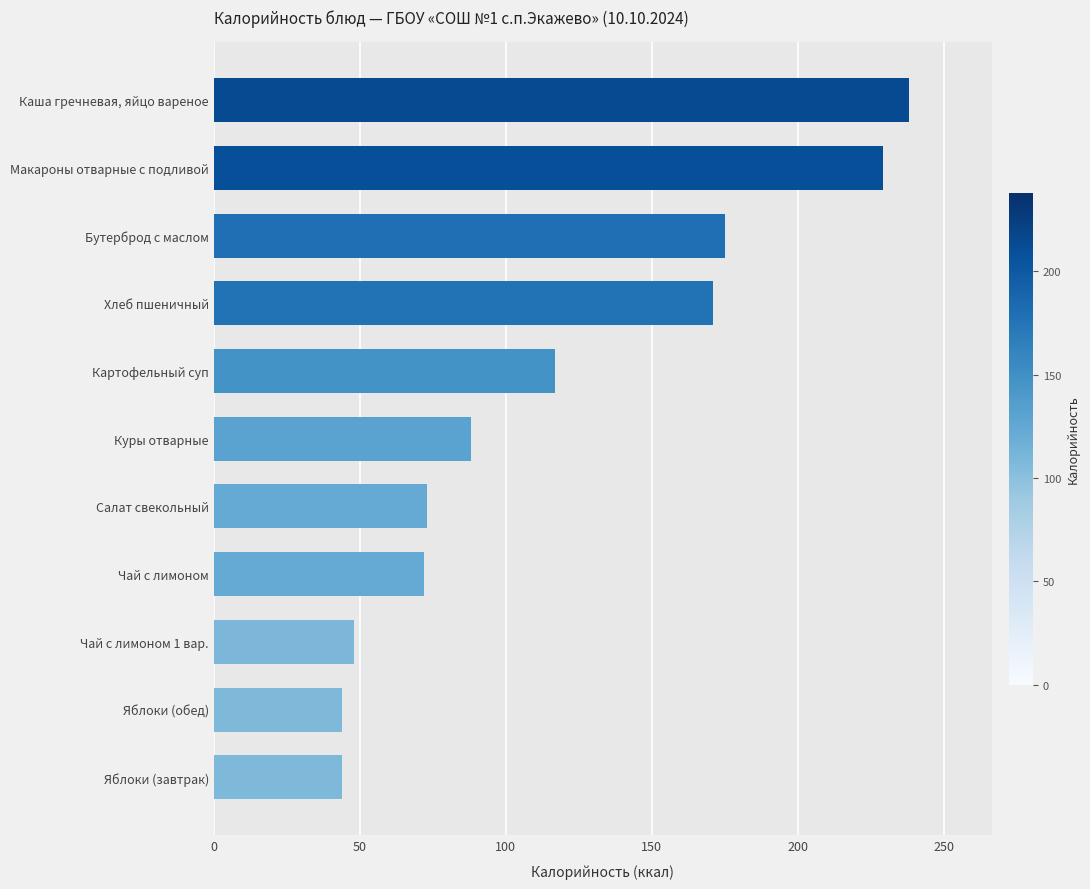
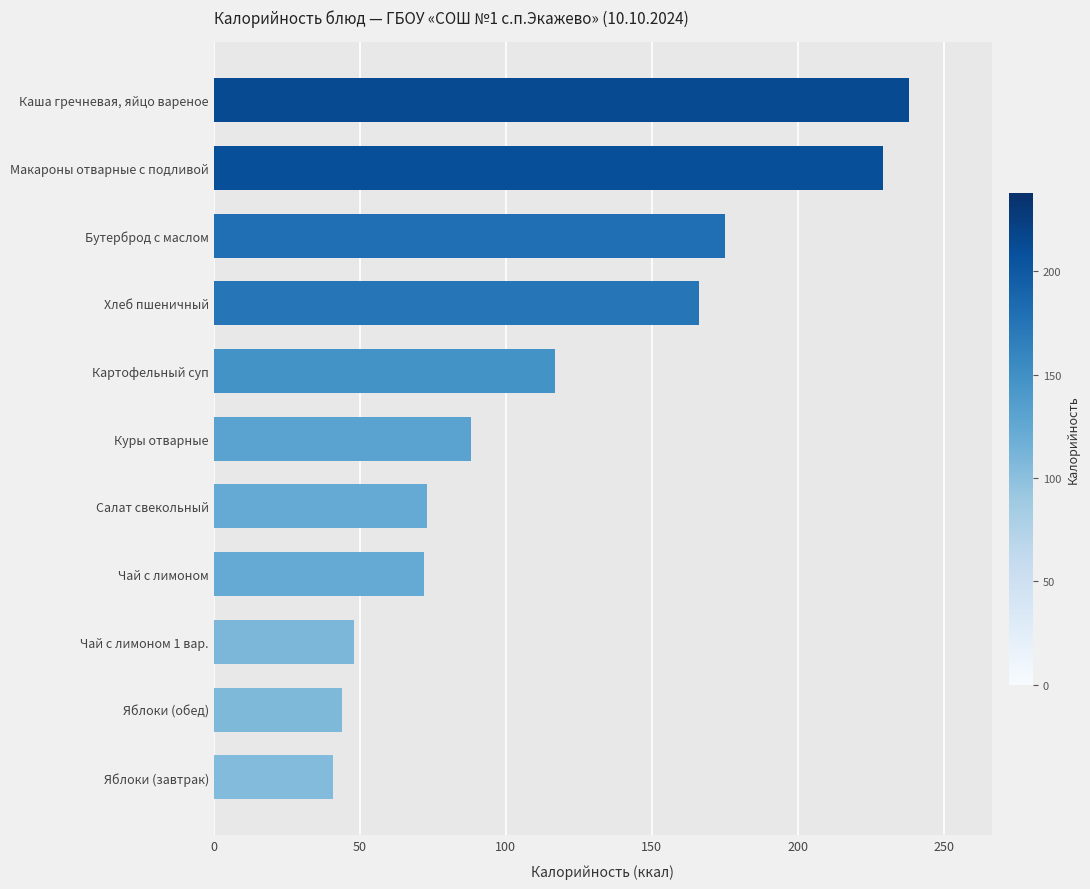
  {
    "Каша гречневая, яйцо вареное": 238,
    "Макароны отварные с подливой": 229,
    "Бутерброд с маслом": 175,
-   "Хлеб пшеничный": 171,
+   "Хлеб пшеничный": 166,
    "Картофельный суп": 117,
    "Куры отварные": 88,
    "Салат свекольный": 73,
    "Чай с лимоном": 72,
    "Чай с лимоном 1 вар.": 48,
    "Яблоки (обед)": 44,
-   "Яблоки (завтрак)": 44
+   "Яблоки (завтрак)": 41
  }
